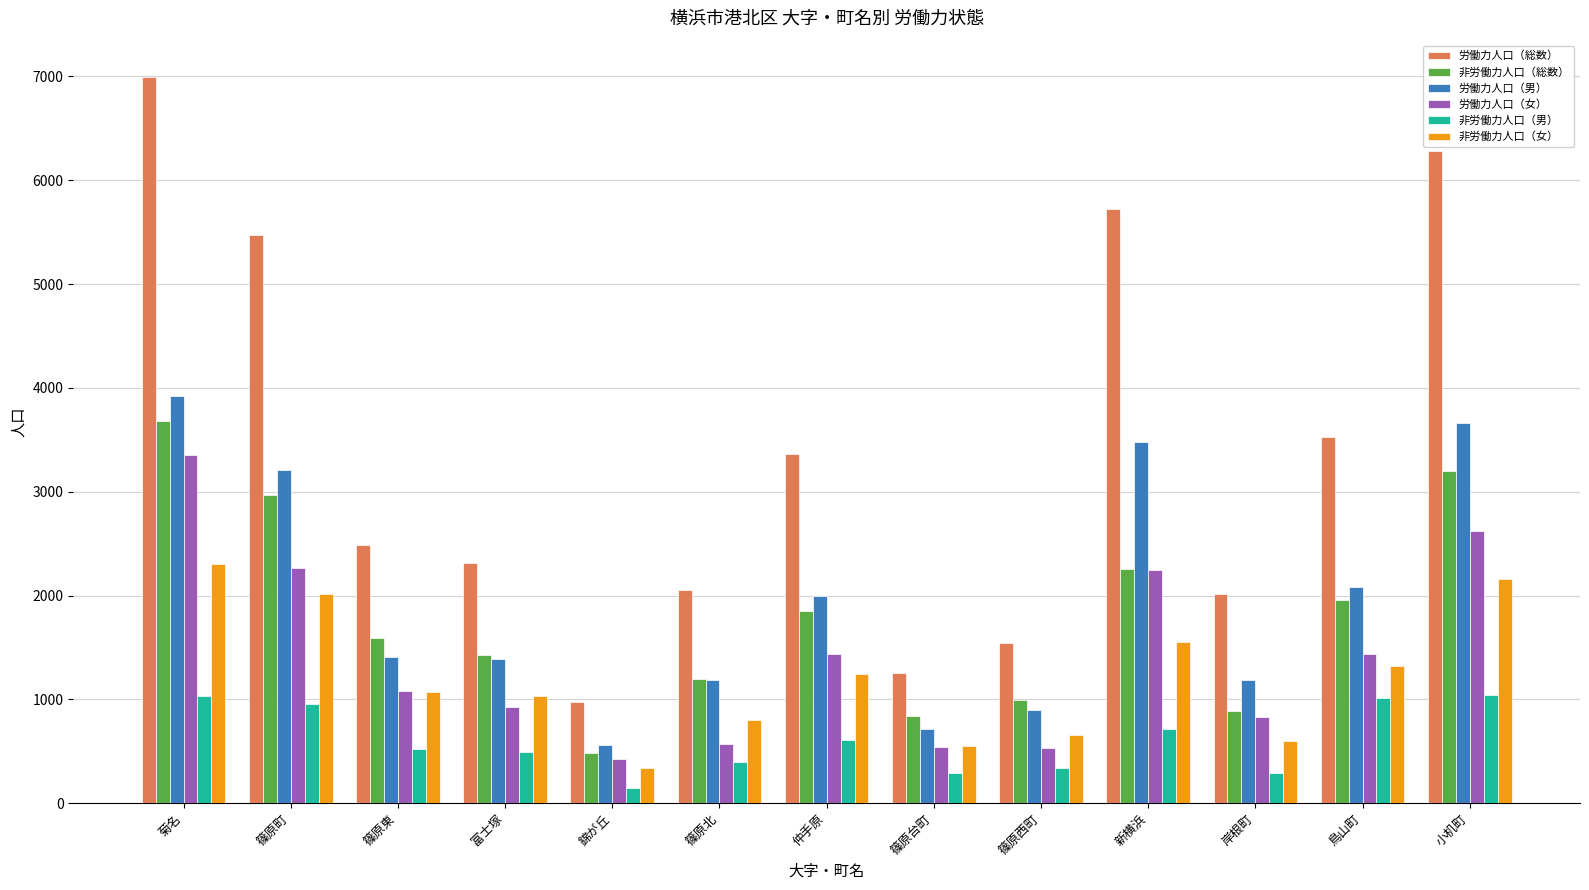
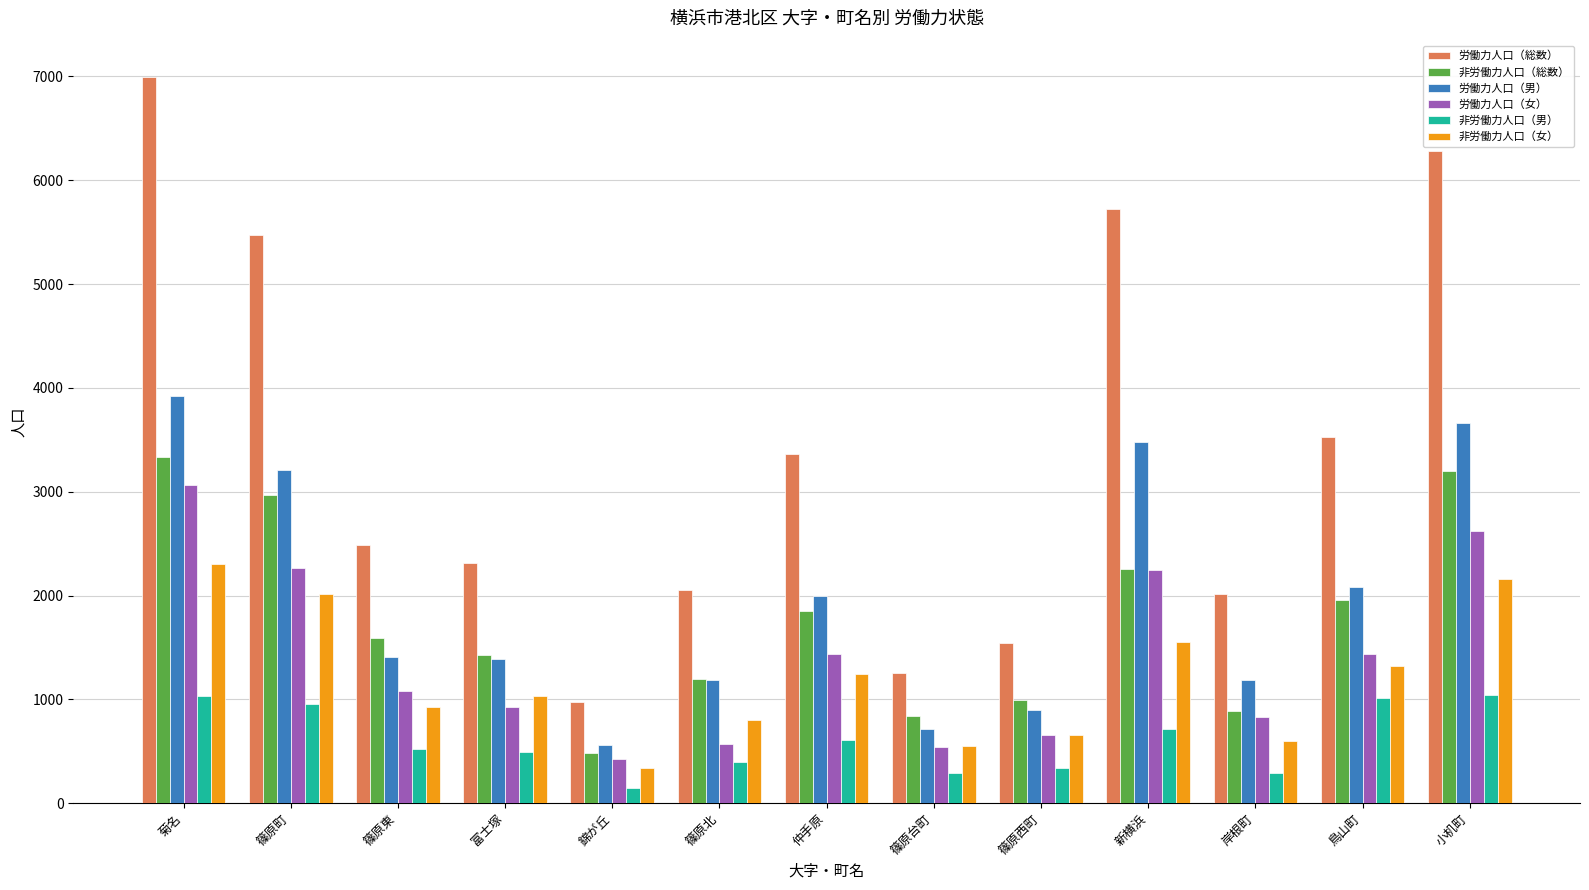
  {
    "労働力人口（総数）": {
      "菊名": 6990,
      "篠原町": 5470,
      "篠原東": 2490,
      "富士塚": 2320,
      "錦が丘": 980,
      "篠原北": 2050,
      "仲手原": 3370,
      "篠原台町": 1250,
      "篠原西町": 1550,
      "新横浜": 5720,
      "岸根町": 2010,
      "鳥山町": 3520,
      "小机町": 6280
    },
    "非労働力人口（総数）": {
-     "菊名": 3690,
+     "菊名": 3330,
      "篠原町": 2970,
      "篠原東": 1590,
      "富士塚": 1430,
      "錦が丘": 490,
      "篠原北": 1200,
      "仲手原": 1850,
      "篠原台町": 840,
      "篠原西町": 990,
      "新横浜": 2260,
      "岸根町": 890,
      "鳥山町": 1960,
      "小机町": 3200
    },
    "労働力人口（男）": {
      "菊名": 3930,
      "篠原町": 3210,
      "篠原東": 1410,
      "富士塚": 1390,
      "錦が丘": 560,
      "篠原北": 1180,
      "仲手原": 2000,
      "篠原台町": 710,
      "篠原西町": 890,
      "新横浜": 3480,
      "岸根町": 1180,
      "鳥山町": 2080,
      "小机町": 3660
    },
    "労働力人口（女）": {
-     "菊名": 3350,
+     "菊名": 3070,
      "篠原町": 2270,
      "篠原東": 1090,
      "富士塚": 920,
      "錦が丘": 420,
      "篠原北": 570,
      "仲手原": 1430,
      "篠原台町": 540,
-     "篠原西町": 530,
+     "篠原西町": 650,
      "新横浜": 2250,
      "岸根町": 830,
      "鳥山町": 1440,
      "小机町": 2620
    },
    "非労働力人口（男）": {
      "菊名": 1030,
      "篠原町": 960,
      "篠原東": 520,
      "富士塚": 490,
      "錦が丘": 150,
      "篠原北": 390,
      "仲手原": 610,
      "篠原台町": 290,
      "篠原西町": 330,
      "新横浜": 710,
      "岸根町": 290,
      "鳥山町": 1010,
      "小机町": 1040
    },
    "非労働力人口（女）": {
      "菊名": 2310,
      "篠原町": 2010,
-     "篠原東": 1070,
+     "篠原東": 930,
      "富士塚": 1030,
      "錦が丘": 340,
      "篠原北": 800,
      "仲手原": 1240,
      "篠原台町": 550,
      "篠原西町": 660,
      "新横浜": 1550,
      "岸根町": 600,
      "鳥山町": 1320,
      "小机町": 2160
    }
  }
